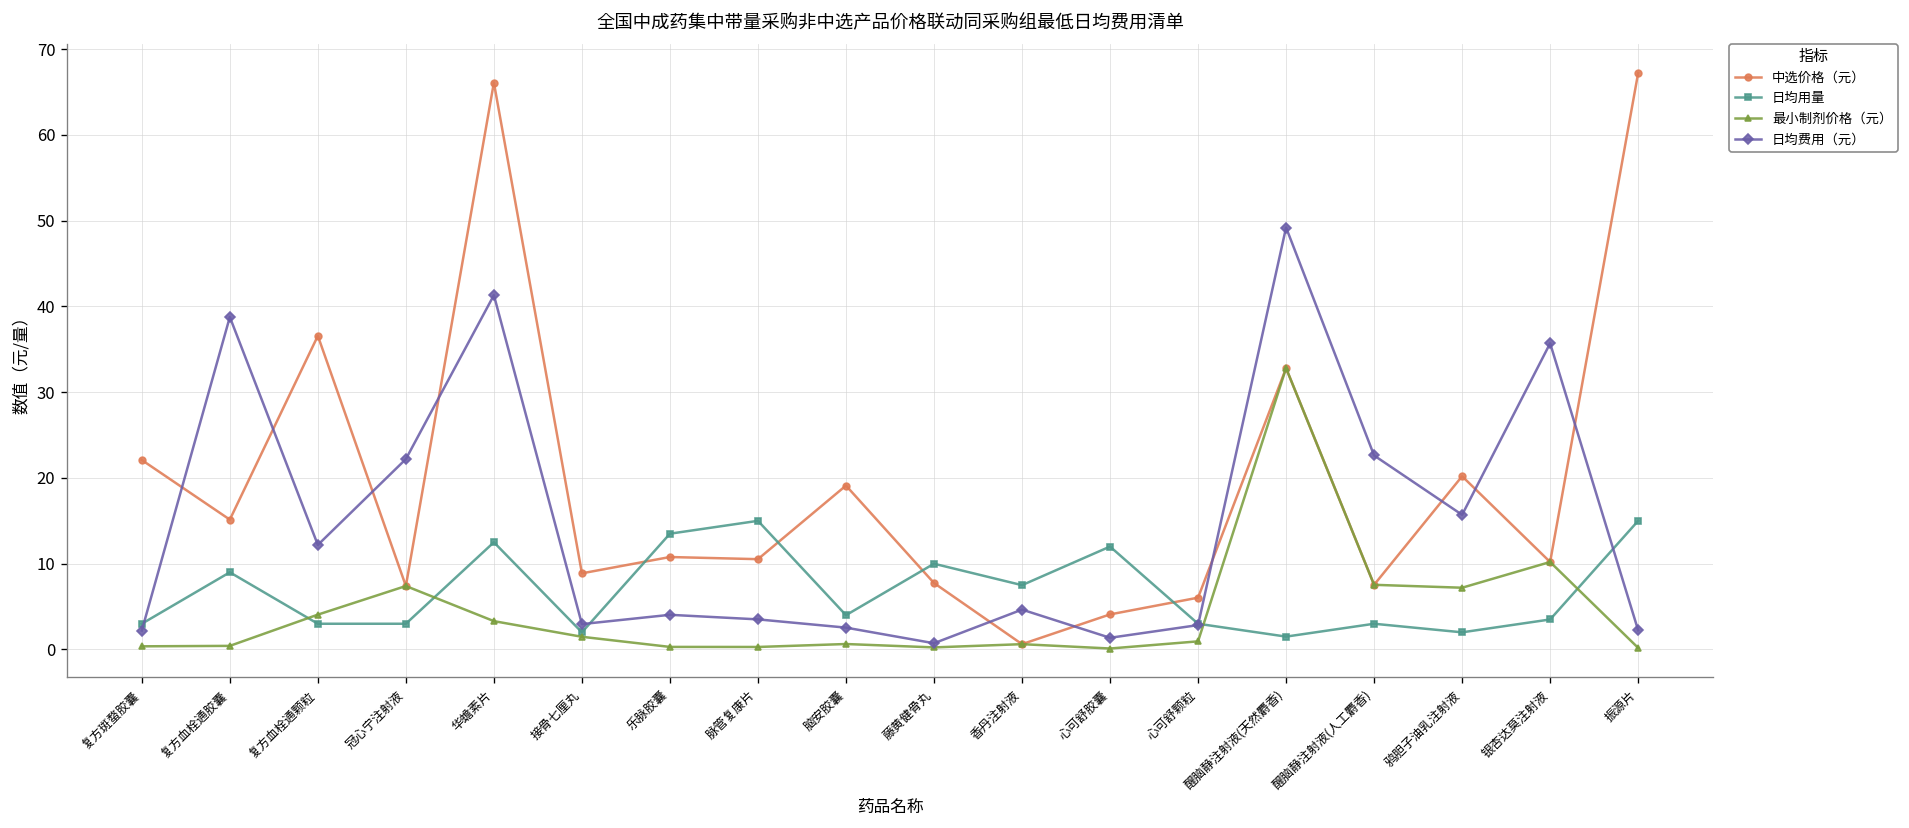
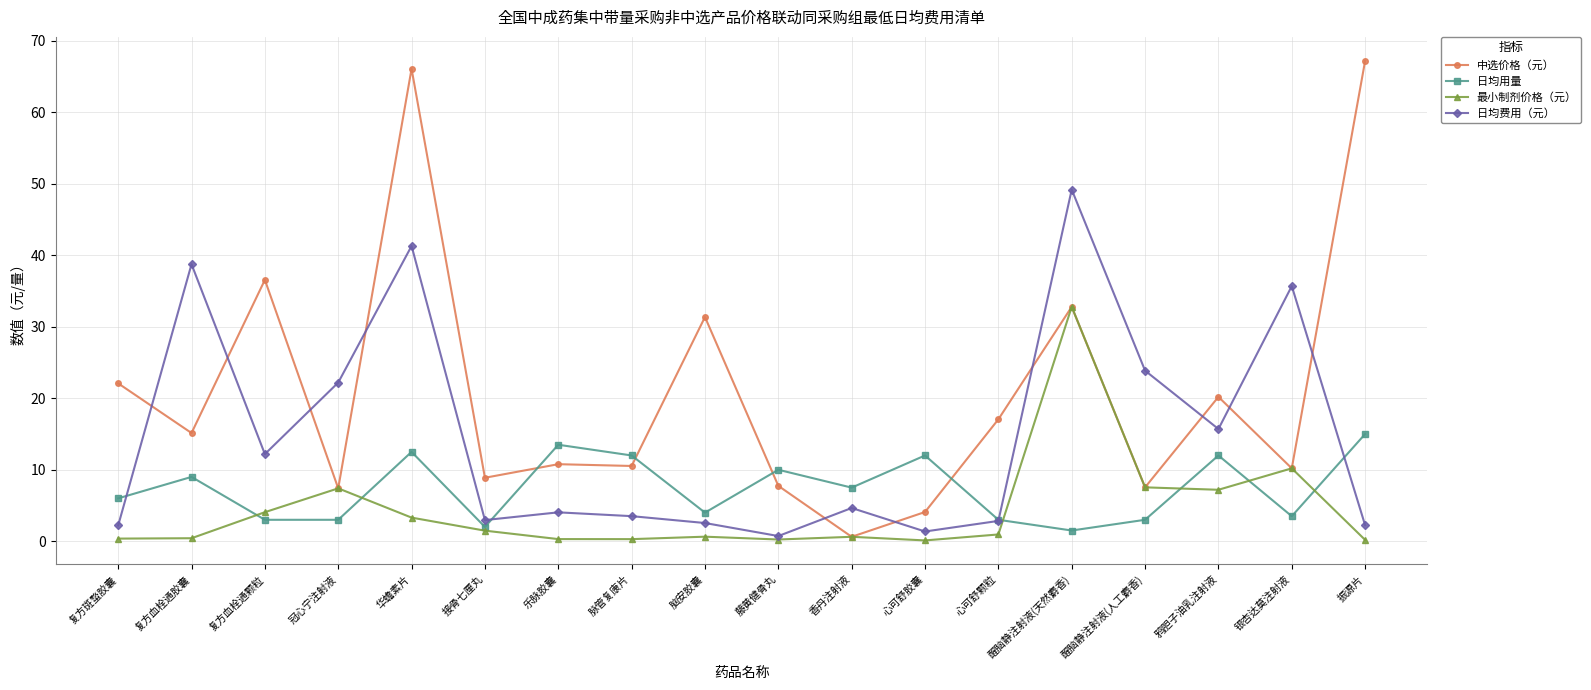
  {
    "中选价格（元）": {
      "复方斑蝥胶囊": 22,
      "复方血栓通胶囊": 15,
      "复方血栓通颗粒": 37,
      "华蟾素片": 66,
      "接骨七厘丸": 9,
      "乐脉胶囊": 11,
      "脉管复康片": 11,
-     "脑安胶囊": 19,
+     "脑安胶囊": 31,
      "藤黄健骨丸": 8,
      "心可舒胶囊": 4,
-     "心可舒颗粒": 6,
+     "心可舒颗粒": 17,
      "鸦胆子油乳注射液": 20,
      "振源片": 67
    },
    "日均用量": {
-     "复方斑蝥胶囊": 3,
+     "复方斑蝥胶囊": 6,
      "复方血栓通胶囊": 9,
      "复方血栓通颗粒": 3,
      "冠心宁注射液": 3,
      "华蟾素片": 13,
      "接骨七厘丸": 2,
      "乐脉胶囊": 14,
-     "脉管复康片": 15,
+     "脉管复康片": 12,
      "脑安胶囊": 4,
      "藤黄健骨丸": 10,
      "香丹注射液": 8,
      "心可舒胶囊": 12,
      "醒脑静注射液(天然麝香)": 2,
      "醒脑静注射液(人工麝香)": 3,
-     "鸦胆子油乳注射液": 2,
+     "鸦胆子油乳注射液": 12,
      "银杏达莫注射液": 4,
      "振源片": 15
    },
    "最小制剂价格（元）": {
      "复方斑蝥胶囊": 0,
      "复方血栓通胶囊": 0,
      "复方血栓通颗粒": 4,
      "华蟾素片": 3,
      "接骨七厘丸": 1,
      "乐脉胶囊": 0,
      "脉管复康片": 0,
      "脑安胶囊": 1,
      "藤黄健骨丸": 0,
      "心可舒胶囊": 0,
      "心可舒颗粒": 1,
      "鸦胆子油乳注射液": 7,
      "振源片": 0
    },
    "日均费用（元）": {
      "复方斑蝥胶囊": 2,
      "复方血栓通胶囊": 39,
      "复方血栓通颗粒": 12,
      "冠心宁注射液": 22,
      "华蟾素片": 41,
      "接骨七厘丸": 3,
      "乐脉胶囊": 4,
      "脉管复康片": 4,
      "脑安胶囊": 3,
      "藤黄健骨丸": 1,
      "香丹注射液": 5,
      "心可舒胶囊": 1,
      "醒脑静注射液(天然麝香)": 49,
-     "醒脑静注射液(人工麝香)": 23,
+     "醒脑静注射液(人工麝香)": 24,
      "鸦胆子油乳注射液": 16,
      "银杏达莫注射液": 36,
      "振源片": 2
    }
  }
